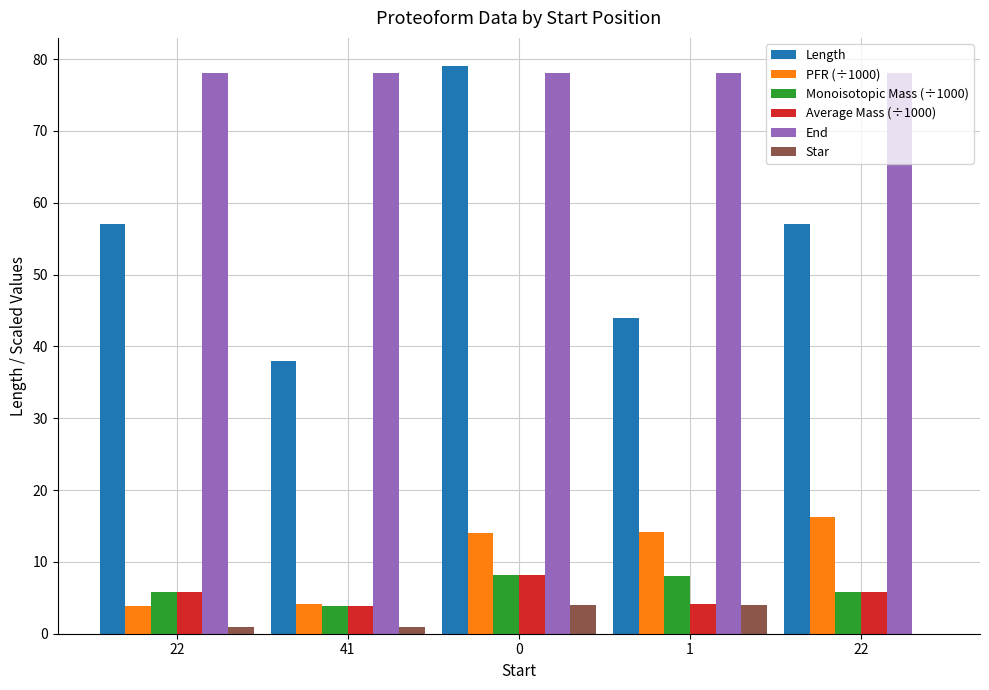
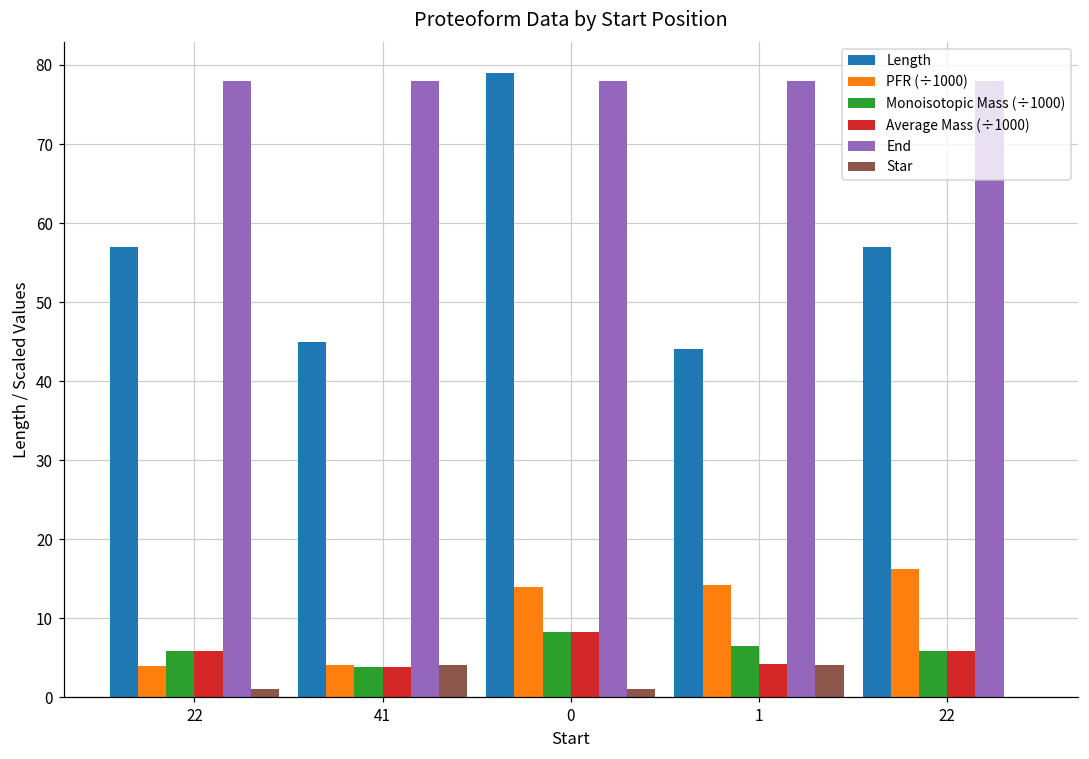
  {
    "Length": {
-     "41": 38,
+     "41": 45,
      "0": 79,
      "1": 44
    },
    "PFR (÷1000)": {
      "41": 4,
      "0": 14,
      "1": 14
    },
    "Monoisotopic Mass (÷1000)": {
      "41": 4,
      "0": 8,
-     "1": 8
+     "1": 6
    },
    "Average Mass (÷1000)": {
      "41": 4,
      "0": 8,
      "1": 4
    },
    "End": {
      "41": 78,
      "0": 78,
      "1": 78
    },
    "Star": {
-     "41": 1,
-     "0": 4,
+     "41": 4,
+     "0": 1,
      "1": 4
    }
  }
